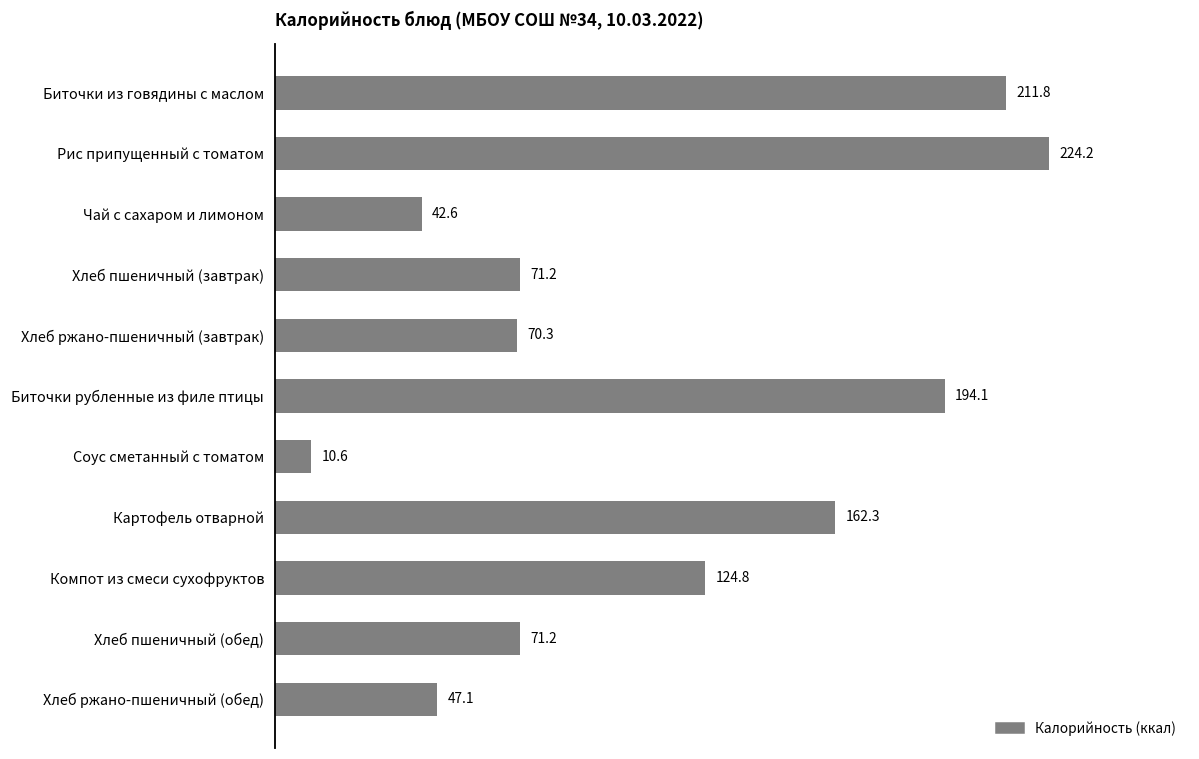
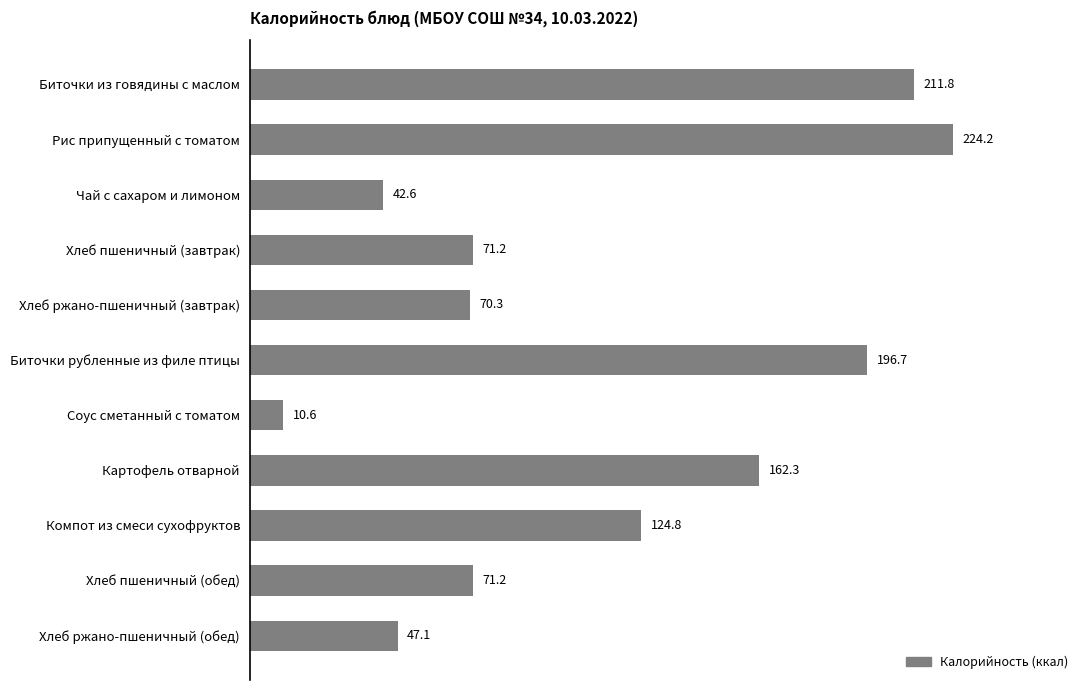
  {
    "Биточки из говядины с маслом": 211.8,
    "Рис припущенный с томатом": 224.2,
    "Чай с сахаром и лимоном": 42.6,
    "Хлеб пшеничный (завтрак)": 71.2,
    "Хлеб ржано-пшеничный (завтрак)": 70.3,
-   "Биточки рубленные из филе птицы": 194.1,
+   "Биточки рубленные из филе птицы": 196.7,
    "Соус сметанный с томатом": 10.6,
    "Картофель отварной": 162.3,
    "Компот из смеси сухофруктов": 124.8,
    "Хлеб пшеничный (обед)": 71.2,
    "Хлеб ржано-пшеничный (обед)": 47.1
  }
